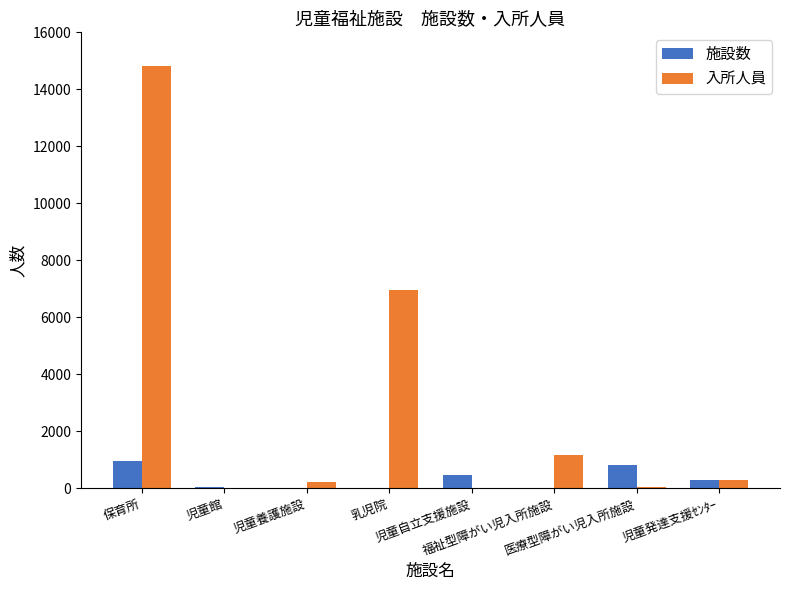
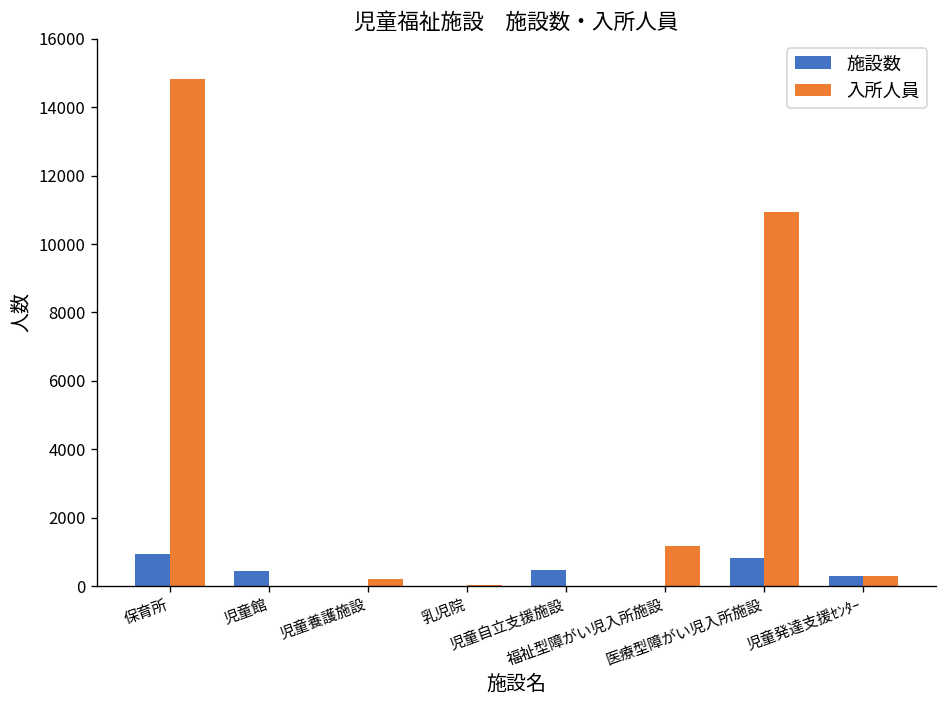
  {
    "施設数": {
      "保育所": 1000,
-     "児童館": 100,
+     "児童館": 500,
      "児童自立支援施設": 500,
      "医療型障がい児入所施設": 800,
      "児童発達支援ｾﾝﾀｰ": 300
    },
    "入所人員": {
      "保育所": 14800,
      "児童館": 0,
      "児童養護施設": 200,
-     "乳児院": 7000,
+     "乳児院": 0,
      "福祉型障がい児入所施設": 1200,
-     "医療型障がい児入所施設": 0,
+     "医療型障がい児入所施設": 10900,
      "児童発達支援ｾﾝﾀｰ": 300
    }
  }
